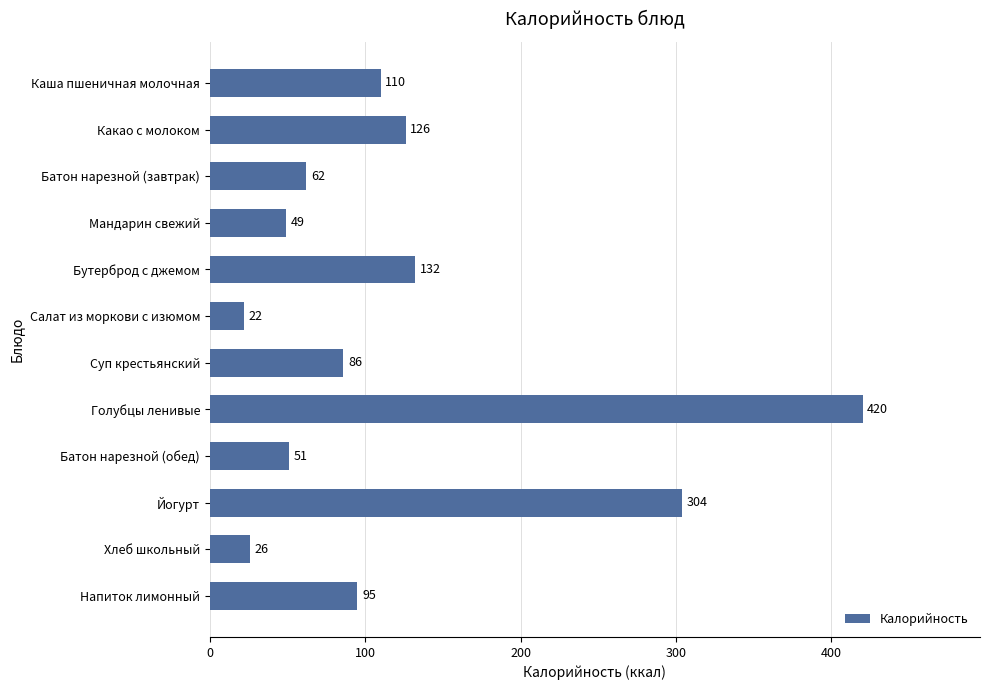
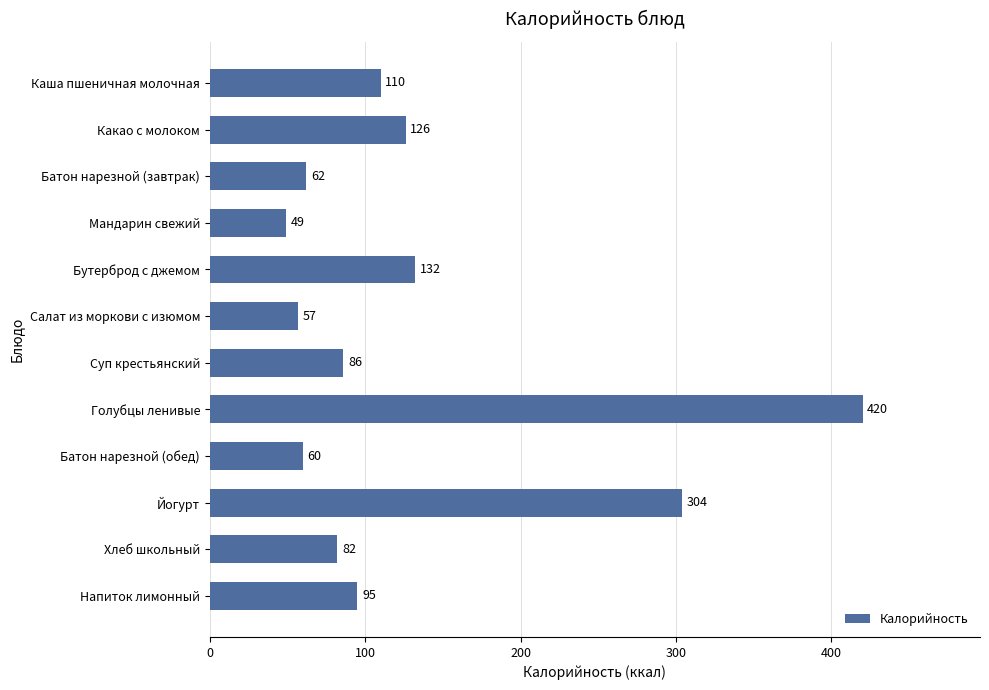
  {
    "Каша пшеничная молочная": 110,
    "Какао с молоком": 126,
    "Батон нарезной (завтрак)": 62,
    "Мандарин свежий": 49,
    "Бутерброд с джемом": 132,
-   "Салат из моркови с изюмом": 22,
+   "Салат из моркови с изюмом": 57,
    "Суп крестьянский": 86,
    "Голубцы ленивые": 420,
-   "Батон нарезной (обед)": 51,
+   "Батон нарезной (обед)": 60,
    "Йогурт": 304,
-   "Хлеб школьный": 26,
+   "Хлеб школьный": 82,
    "Напиток лимонный": 95
  }
